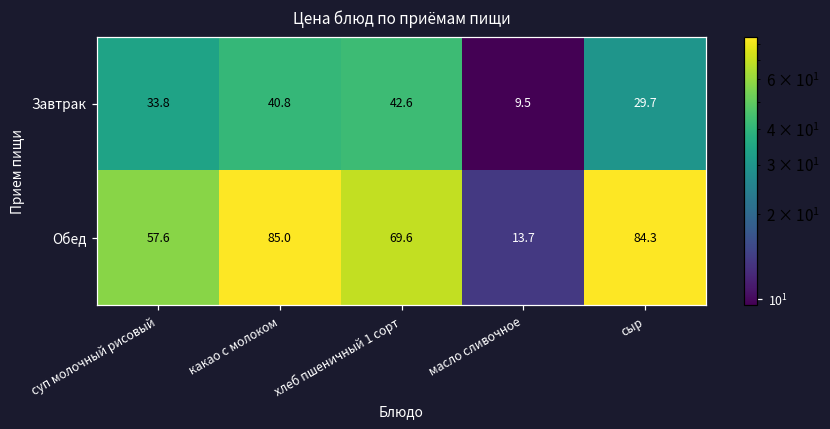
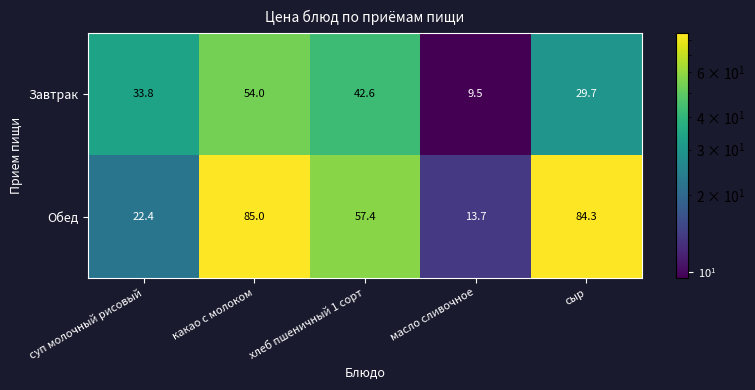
  {
    "Завтрак": {
      "суп молочный рисовый": 33.8,
-     "какао с молоком": 40.8,
+     "какао с молоком": 54.0,
      "хлеб пшеничный 1 сорт": 42.6,
      "масло сливочное": 9.5,
      "сыр": 29.7
    },
    "Обед": {
-     "суп молочный рисовый": 57.6,
+     "суп молочный рисовый": 22.4,
      "какао с молоком": 85.0,
-     "хлеб пшеничный 1 сорт": 69.6,
+     "хлеб пшеничный 1 сорт": 57.4,
      "масло сливочное": 13.7,
      "сыр": 84.3
    }
  }
